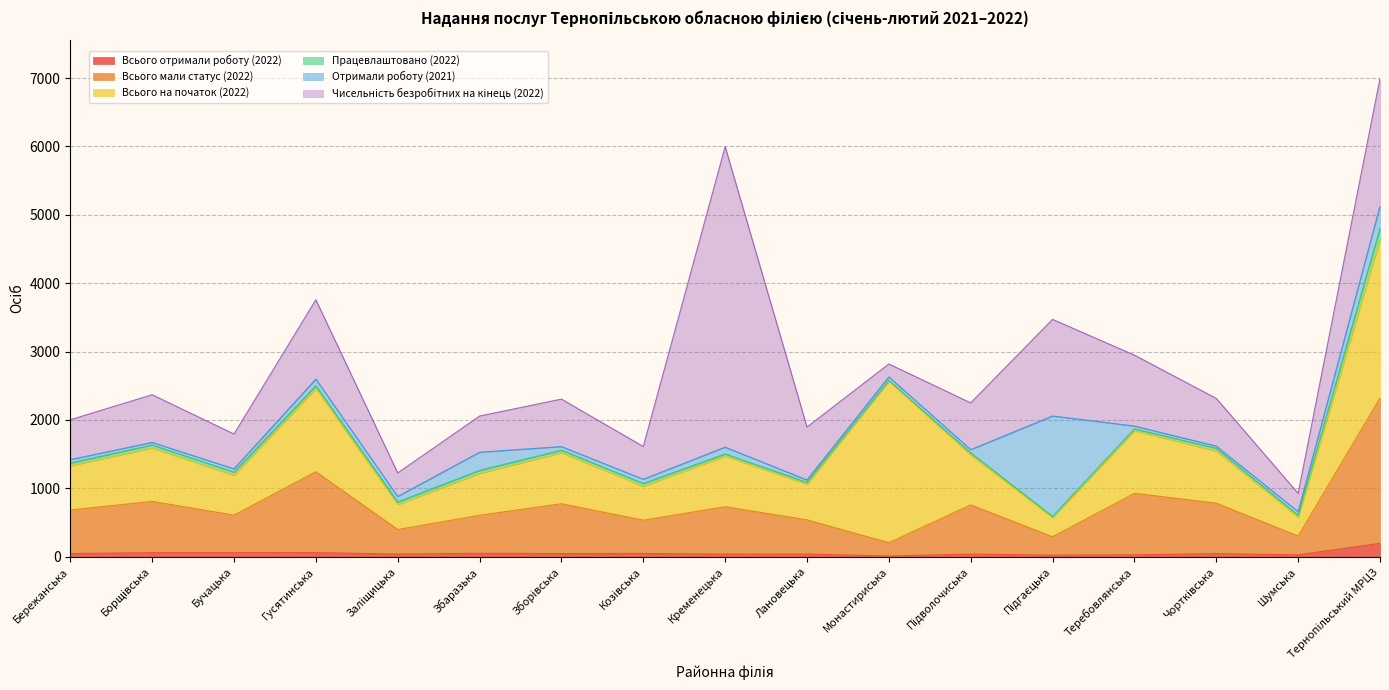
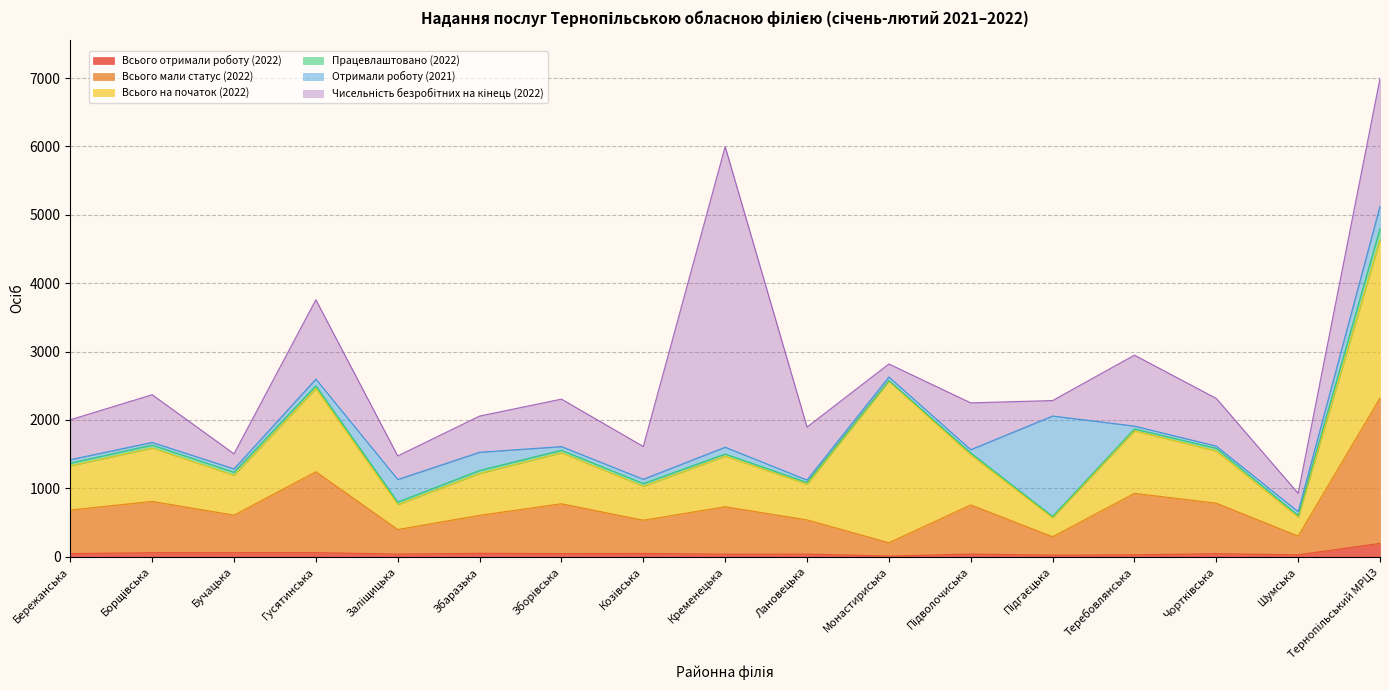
  {
    "Всього на початок (2022)": {
      "Бережанська": 600,
      "Борщівська": 800,
      "Бучацька": 600,
      "Гусятинська": 1200,
      "Збаразька": 600,
      "Козівська": 500,
      "Чортківська": 800,
      "Тернопільський МРЦЗ": 2300
    },
    "Працевлаштовано (2022)": {
      "Бережанська": 0,
      "Борщівська": 0,
      "Бучацька": 0,
      "Гусятинська": 0,
      "Збаразька": 0,
      "Козівська": 0,
      "Тернопільський МРЦЗ": 200
    },
    "Отримали роботу (2021)": {
      "Бережанська": 100,
      "Борщівська": 0,
      "Бучацька": 0,
      "Гусятинська": 100,
-     "Заліщицька": 100,
+     "Заліщицька": 300,
      "Збаразька": 300,
      "Зборівська": 100,
      "Козівська": 100,
      "Кременецька": 100,
      "Монастириська": 100,
      "Підволочиська": 0,
      "Підгаєцька": 1500,
      "Теребовлянська": 0,
      "Шумська": 100,
      "Тернопільський МРЦЗ": 300
    },
    "Чисельність безробітних на кінець (2022)": {
      "Бережанська": 600,
      "Борщівська": 700,
-     "Бучацька": 500,
+     "Бучацька": 200,
      "Гусятинська": 1200,
      "Заліщицька": 300,
      "Збаразька": 500,
      "Зборівська": 700,
      "Козівська": 500,
      "Кременецька": 4400,
      "Лановецька": 800,
      "Монастириська": 200,
      "Підволочиська": 700,
-     "Підгаєцька": 1400,
+     "Підгаєцька": 200,
      "Теребовлянська": 1000,
      "Чортківська": 700,
      "Шумська": 300,
      "Тернопільський МРЦЗ": 1900
    }
  }
